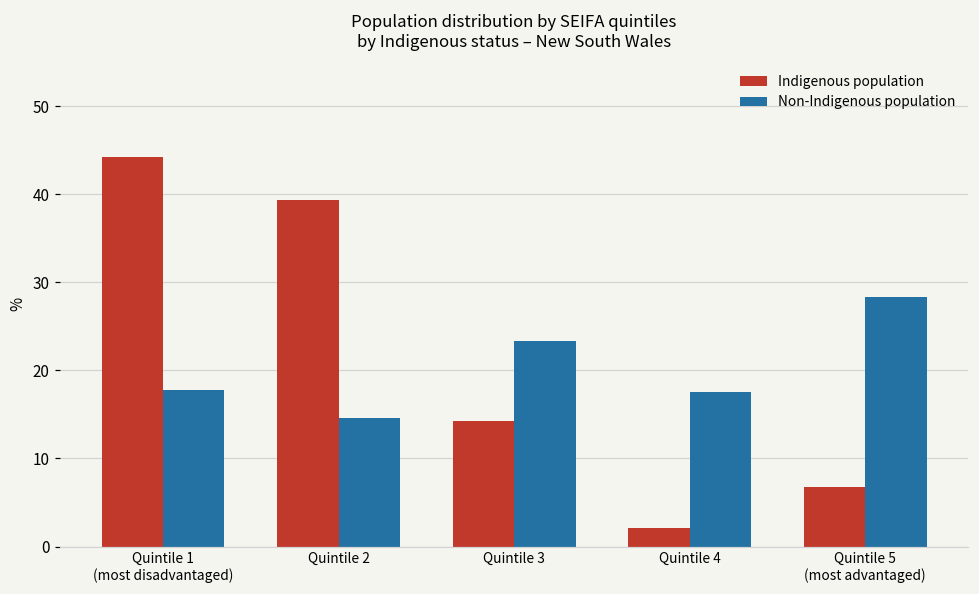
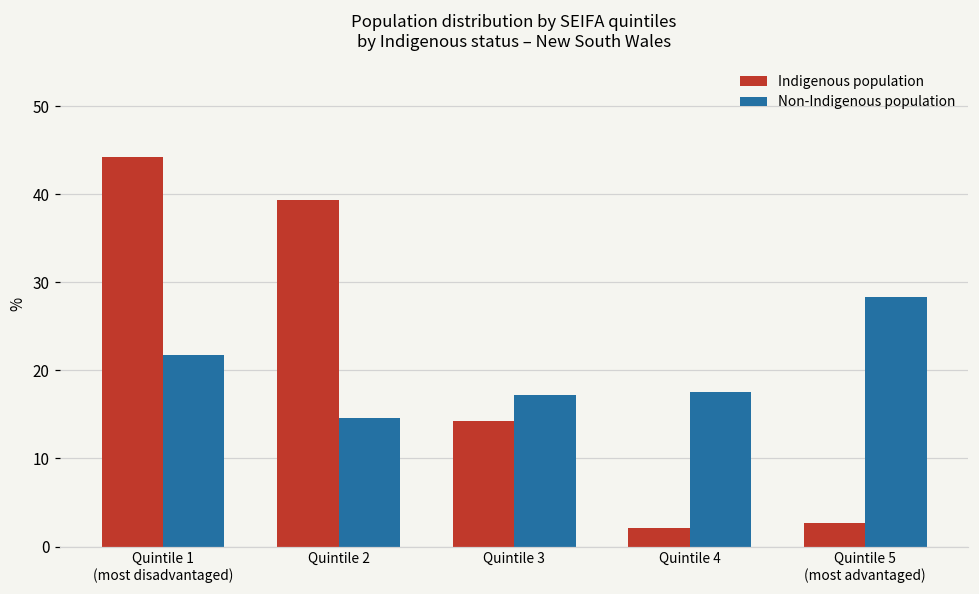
  {
    "Indigenous population": {
      "Quintile 1 (most disadvantaged)": 44,
      "Quintile 2": 39,
      "Quintile 3": 14,
      "Quintile 4": 2,
-     "Quintile 5 (most advantaged)": 7
+     "Quintile 5 (most advantaged)": 3
    },
    "Non-Indigenous population": {
-     "Quintile 1 (most disadvantaged)": 18,
+     "Quintile 1 (most disadvantaged)": 22,
      "Quintile 2": 15,
-     "Quintile 3": 23,
+     "Quintile 3": 17,
      "Quintile 4": 18,
      "Quintile 5 (most advantaged)": 28
    }
  }
